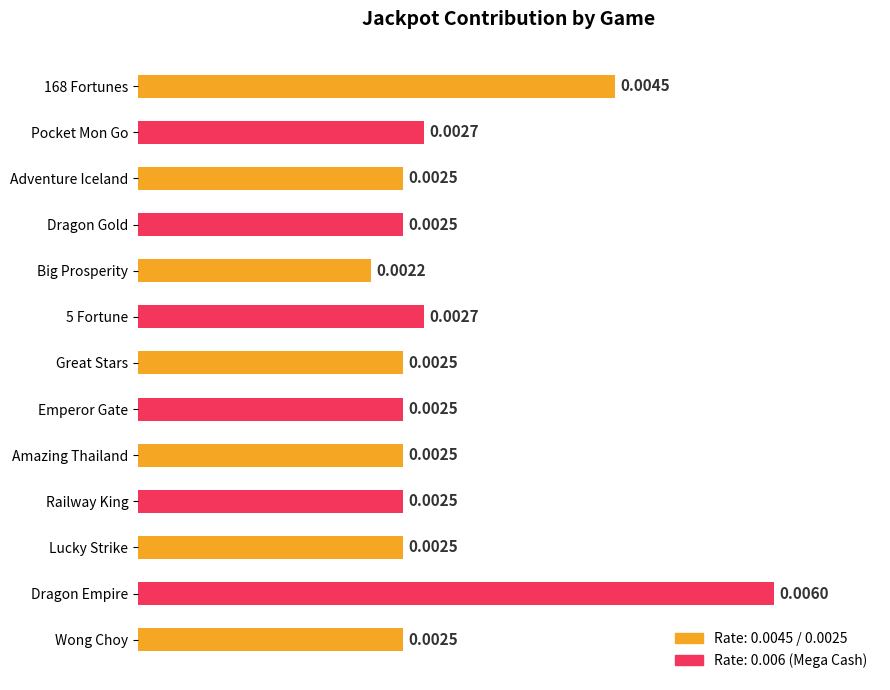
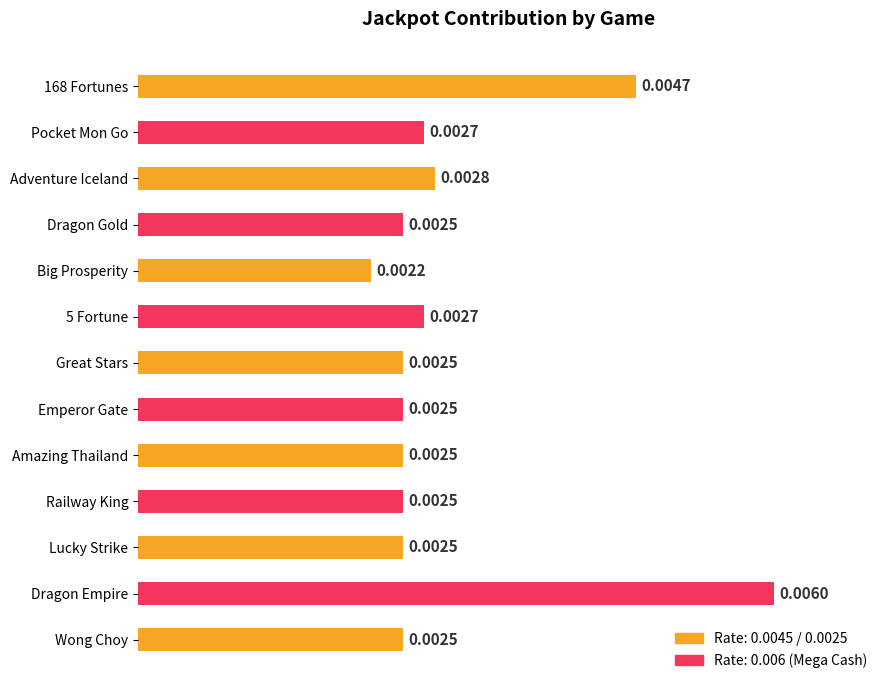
  {
-   "168 Fortunes": 0.0045,
+   "168 Fortunes": 0.0047,
    "Pocket Mon Go": 0.0027,
-   "Adventure Iceland": 0.0025,
+   "Adventure Iceland": 0.0028,
    "Dragon Gold": 0.0025,
    "Big Prosperity": 0.0022,
    "5 Fortune": 0.0027,
    "Great Stars": 0.0025,
    "Emperor Gate": 0.0025,
    "Amazing Thailand": 0.0025,
    "Railway King": 0.0025,
    "Lucky Strike": 0.0025,
    "Dragon Empire": 0.0060,
    "Wong Choy": 0.0025
  }
